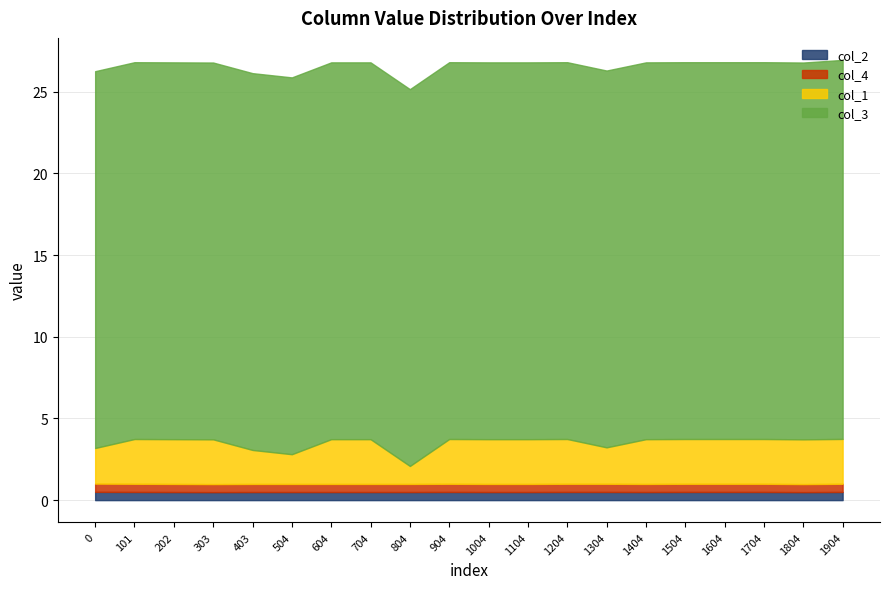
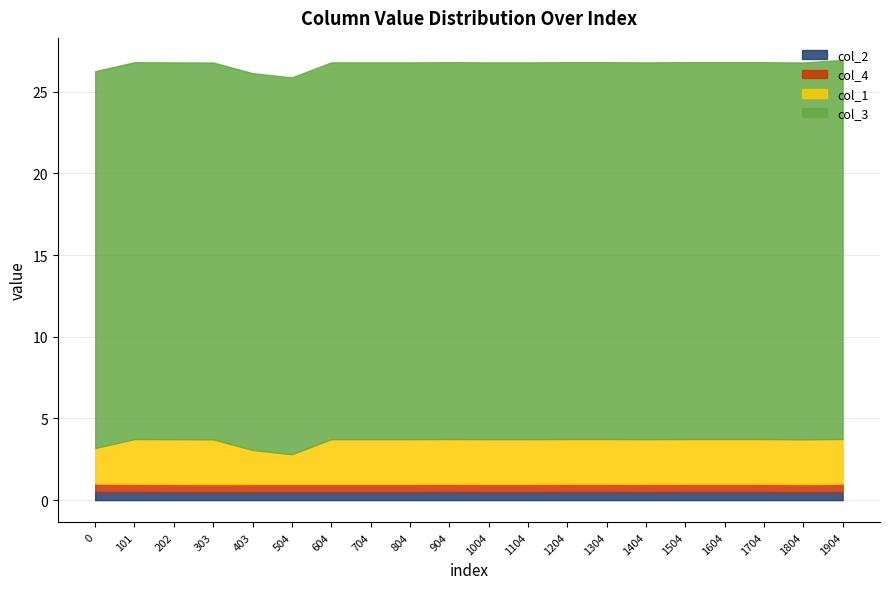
  {
    "col_2": {
      "0": 0.5,
      "101": 0.5,
      "202": 0.5,
      "303": 0.5,
      "403": 0.5,
      "504": 0.5,
      "604": 0.5,
      "704": 0.5,
      "804": 0.5,
      "904": 0.5,
      "1004": 0.5,
      "1104": 0.5,
      "1204": 0.5,
      "1304": 0.5,
      "1404": 0.5,
      "1504": 0.5,
      "1604": 0.5,
      "1704": 0.5,
      "1804": 0.5,
      "1904": 0.5
    },
    "col_4": {
      "0": 0.5,
      "101": 0.5,
      "202": 0.5,
      "303": 0.5,
      "403": 0.5,
      "504": 0.5,
      "604": 0.5,
      "704": 0.5,
      "804": 0.5,
      "904": 0.5,
      "1004": 0.5,
      "1104": 0.5,
      "1204": 0.5,
      "1304": 0.5,
      "1404": 0.5,
      "1504": 0.5,
      "1604": 0.5,
      "1704": 0.5,
      "1804": 0.5,
      "1904": 0.5
    },
    "col_1": {
      "0": 2.2,
      "101": 2.7,
      "202": 2.7,
      "303": 2.7,
      "403": 2.1,
      "504": 1.8,
      "604": 2.7,
      "704": 2.7,
-     "804": 1.1,
+     "804": 2.7,
      "904": 2.7,
      "1004": 2.7,
      "1104": 2.7,
      "1204": 2.7,
-     "1304": 2.2,
+     "1304": 2.7,
      "1404": 2.7,
      "1504": 2.7,
      "1604": 2.7,
      "1704": 2.7,
      "1804": 2.7,
      "1904": 2.7
    },
    "col_3": {
      "0": 23.1,
      "101": 23.1,
      "202": 23.1,
      "303": 23.1,
      "403": 23.1,
      "504": 23.1,
      "604": 23.1,
      "704": 23.1,
      "804": 23.1,
      "904": 23.1,
      "1004": 23.1,
      "1104": 23.1,
      "1204": 23.1,
      "1304": 23.1,
      "1404": 23.1,
      "1504": 23.1,
      "1604": 23.1,
      "1704": 23.1,
      "1804": 23.1,
      "1904": 23.2
    }
  }
